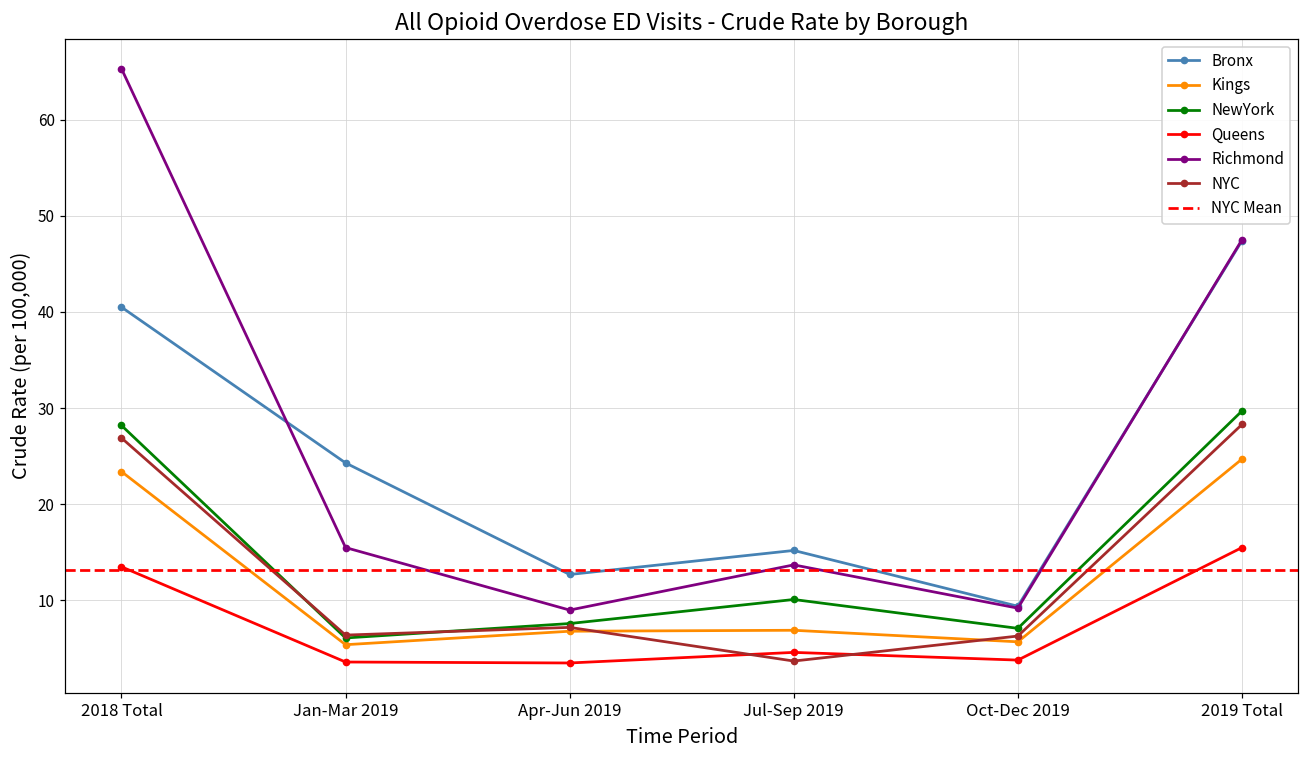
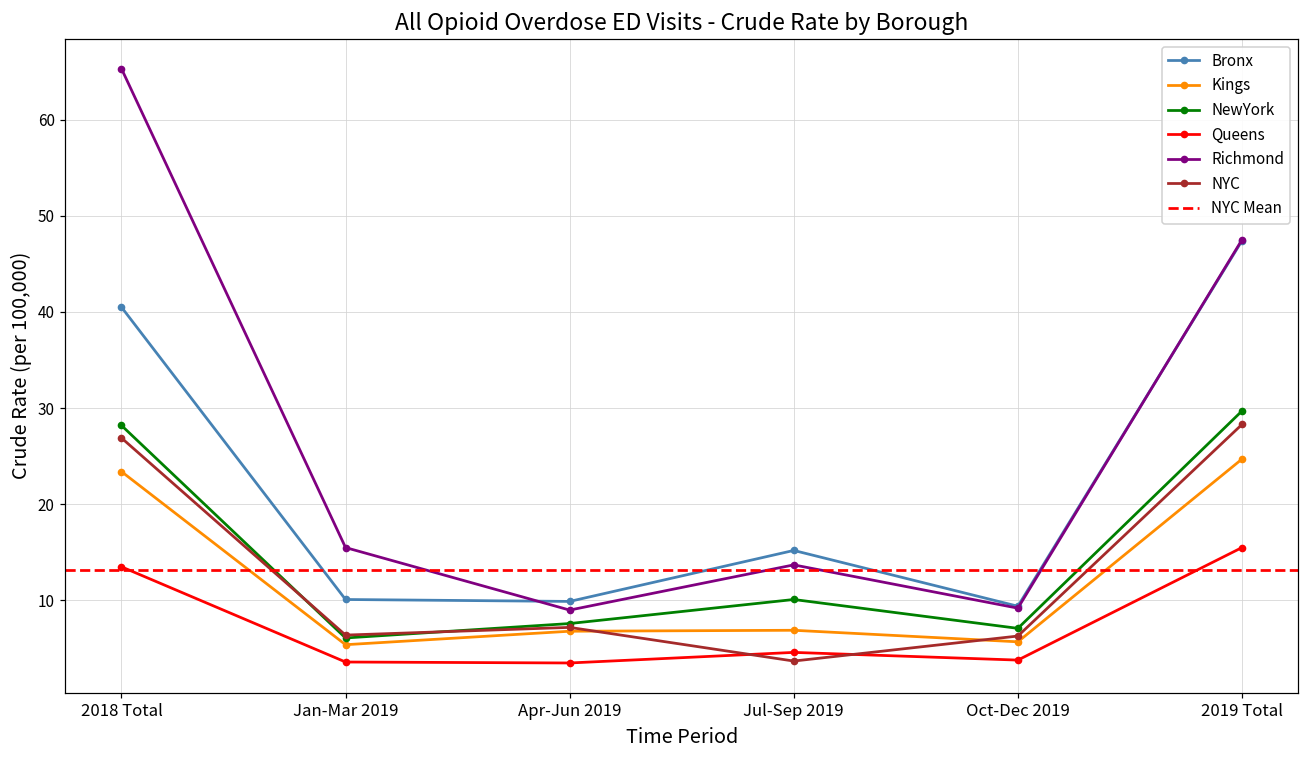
  {
    "Bronx": {
      "2018 Total": 41,
-     "Jan-Mar 2019": 24,
-     "Apr-Jun 2019": 13,
+     "Jan-Mar 2019": 10,
+     "Apr-Jun 2019": 10,
      "Jul-Sep 2019": 15
    },
    "Kings": {
      "2018 Total": 23,
      "Jan-Mar 2019": 5,
      "Apr-Jun 2019": 7,
      "Jul-Sep 2019": 7,
      "Oct-Dec 2019": 6,
      "2019 Total": 25
    },
    "NewYork": {
      "2018 Total": 28,
      "Jan-Mar 2019": 6,
      "Apr-Jun 2019": 8,
      "Jul-Sep 2019": 10,
      "Oct-Dec 2019": 7,
      "2019 Total": 30
    },
    "Queens": {
      "2018 Total": 14,
      "Jan-Mar 2019": 4,
      "Apr-Jun 2019": 4,
      "Jul-Sep 2019": 5,
      "Oct-Dec 2019": 4,
      "2019 Total": 16
    },
    "Richmond": {
      "2018 Total": 65,
      "Jan-Mar 2019": 16,
      "Apr-Jun 2019": 9,
      "Jul-Sep 2019": 14
    },
    "NYC": {
      "2018 Total": 27,
      "Jan-Mar 2019": 6,
      "Apr-Jun 2019": 7,
      "Jul-Sep 2019": 4,
      "Oct-Dec 2019": 6,
      "2019 Total": 28
    }
  }
